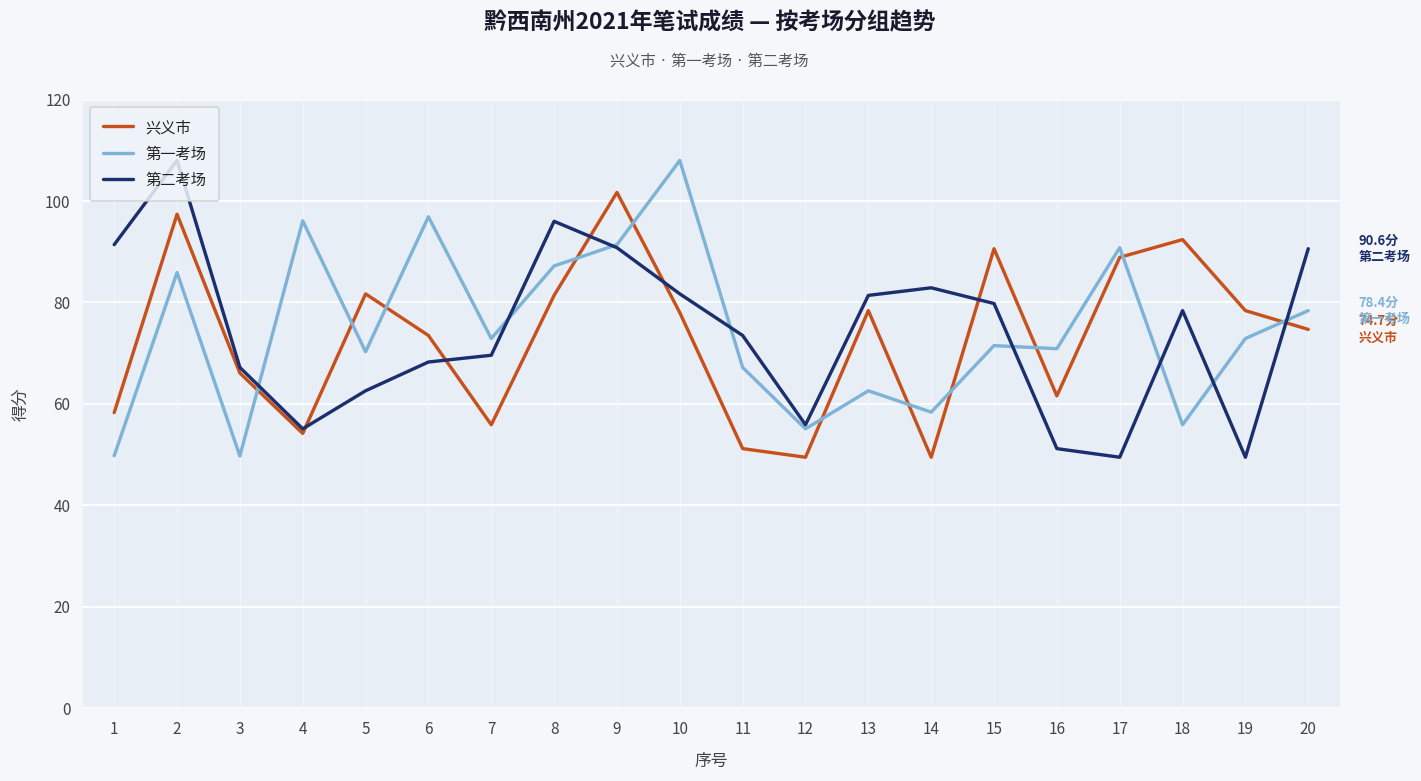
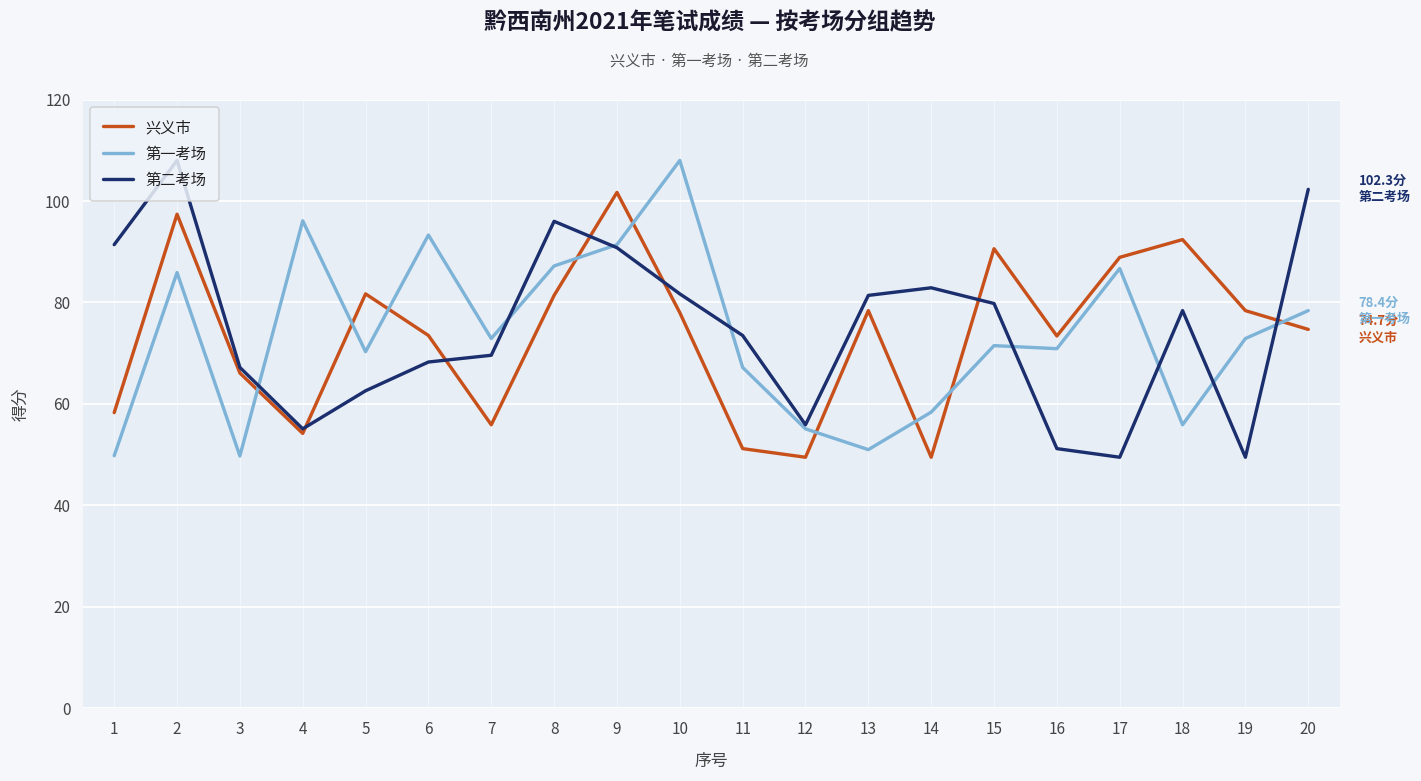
  {
    "兴义市": {
      "1": "58",
      "2": "97",
      "3": "66",
      "4": "54",
      "5": "82",
      "6": "74",
      "7": "56",
      "8": "81",
      "9": "102",
      "10": "78",
      "11": "51",
      "12": "50",
      "13": "78",
      "14": "50",
      "15": "91",
-     "16": "62",
+     "16": "73",
      "17": "89",
      "18": "92",
      "19": "78",
      "20": "75"
    },
    "第一考场": {
      "1": "50",
      "2": "86",
      "3": "50",
      "4": "96",
      "5": "70",
-     "6": "97",
+     "6": "93",
      "7": "73",
      "8": "87",
      "9": "91",
      "10": "108",
      "11": "67",
      "12": "55",
-     "13": "63",
+     "13": "51",
      "14": "58",
      "15": "72",
      "16": "71",
-     "17": "91",
+     "17": "87",
      "18": "56",
      "19": "73",
      "20": "78"
    },
    "第二考场": {
-     "20": "90.6分"
+     "20": "102.3分"
    }
  }
